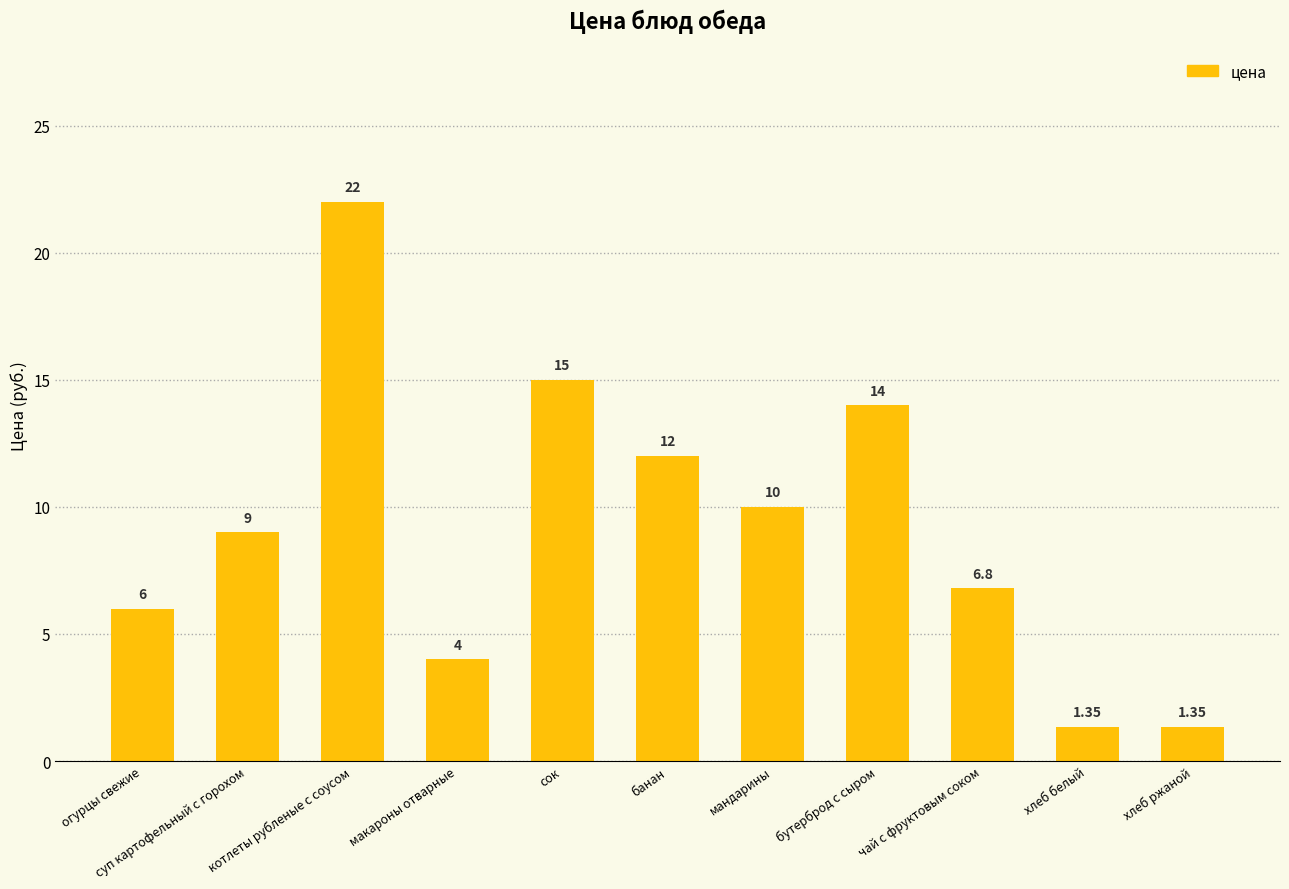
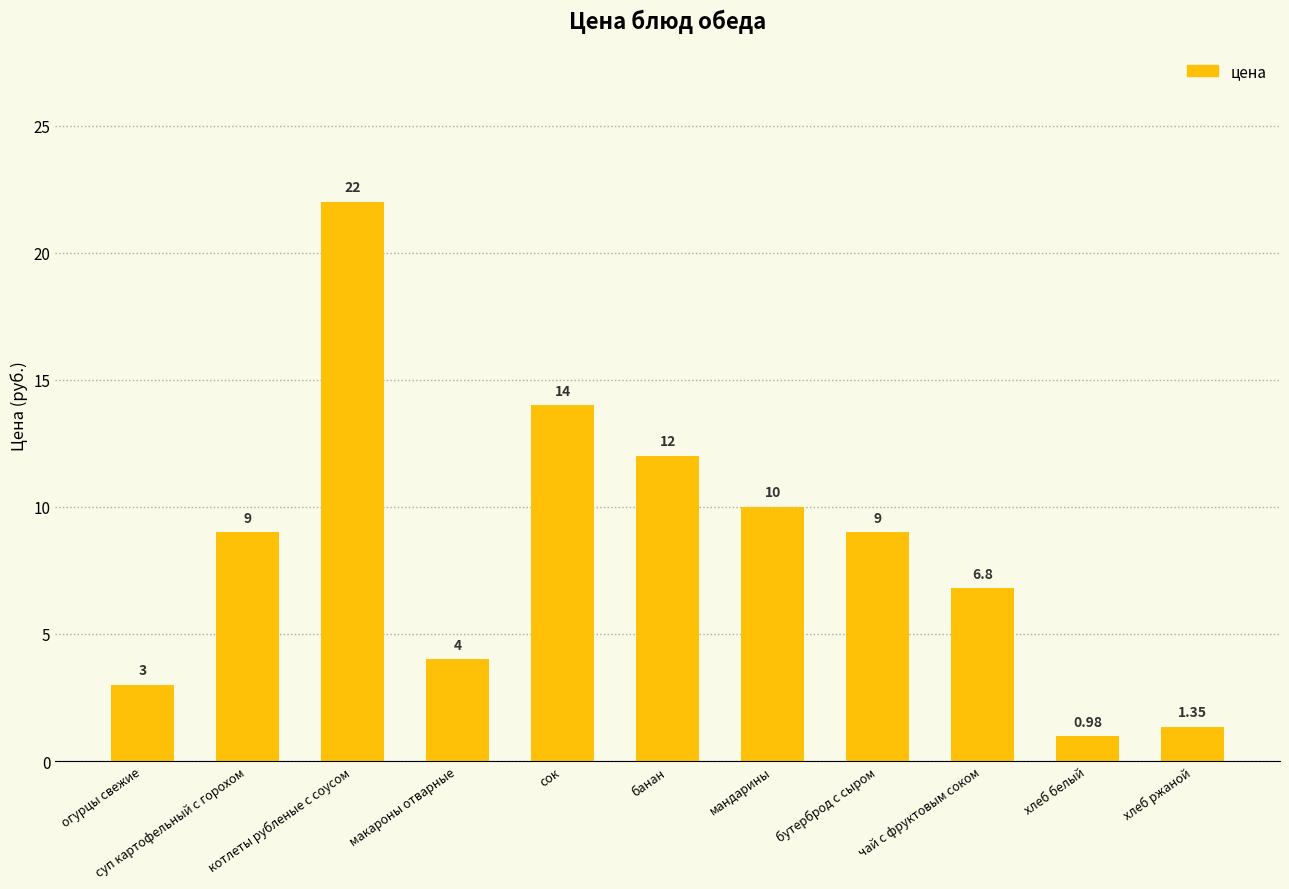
  {
-   "огурцы свежие": 6,
+   "огурцы свежие": 3,
    "суп картофельный с горохом": 9,
    "котлеты рубленые с соусом": 22,
    "макароны отварные": 4,
-   "сок": 15,
+   "сок": 14,
    "банан": 12,
    "мандарины": 10,
-   "бутерброд с сыром": 14,
+   "бутерброд с сыром": 9,
    "чай с фруктовым соком": 6.8,
-   "хлеб белый": 1.35,
+   "хлеб белый": 0.98,
    "хлеб ржаной": 1.35
  }
